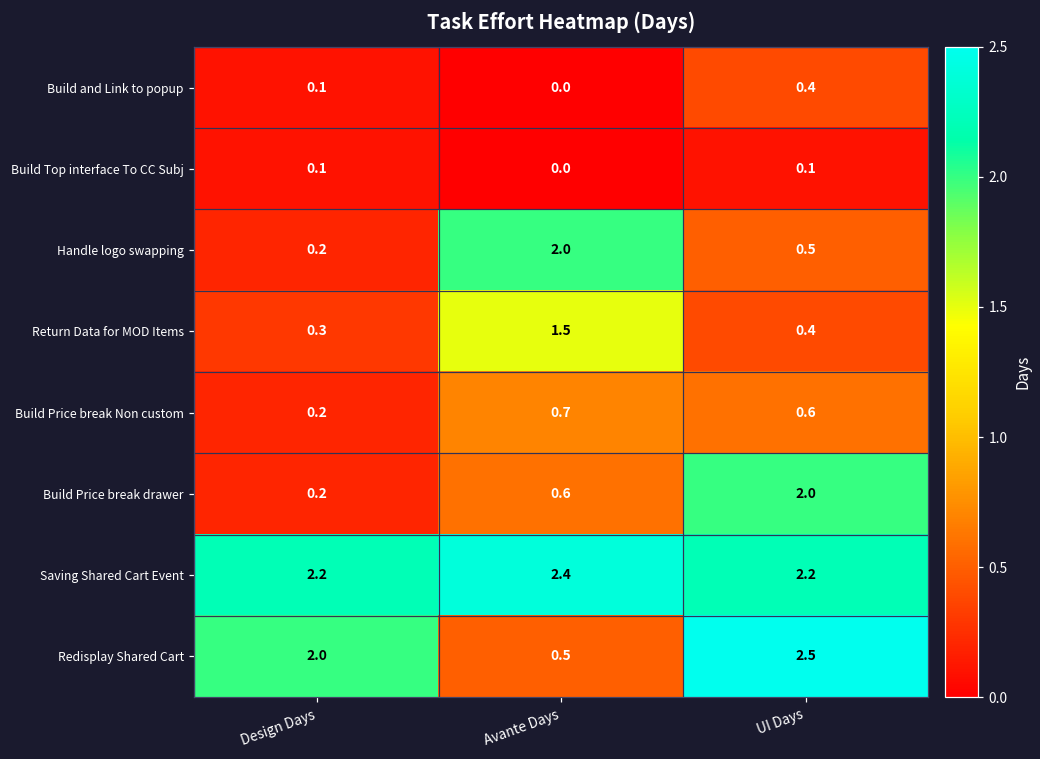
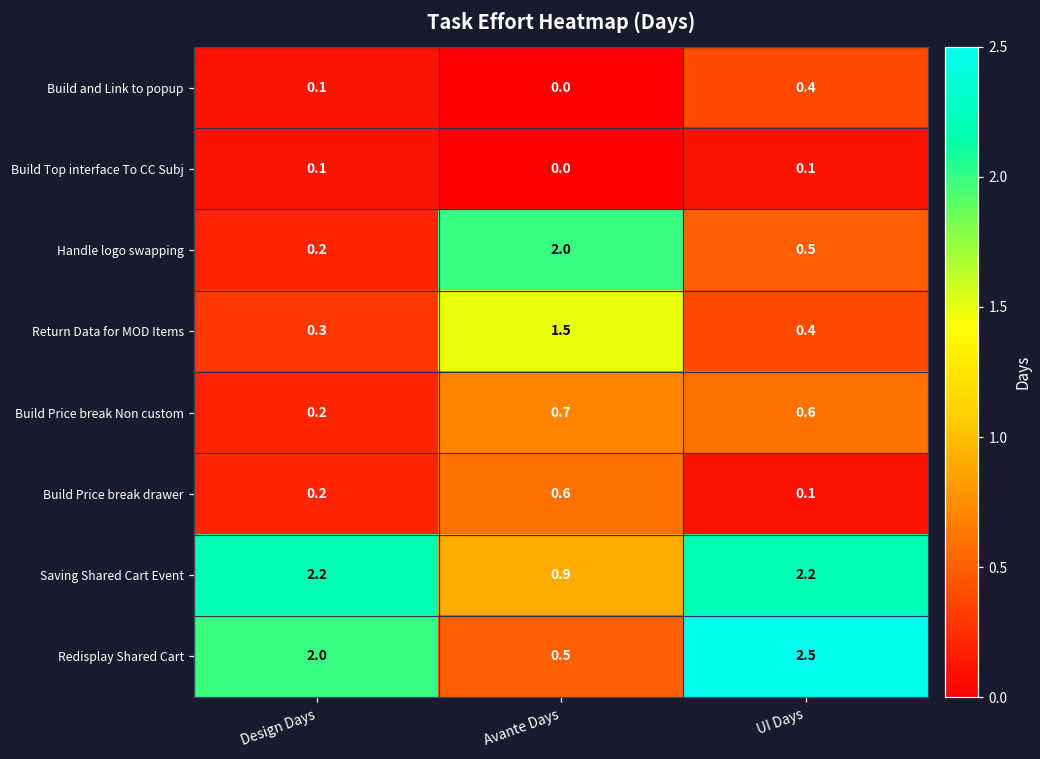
  {
    "Build and Link to popup": {
      "Design Days": 0.1,
      "Avante Days": 0.0,
      "UI Days": 0.4
    },
    "Build Top interface To CC Subj": {
      "Design Days": 0.1,
      "Avante Days": 0.0,
      "UI Days": 0.1
    },
    "Handle logo swapping": {
      "Design Days": 0.2,
      "Avante Days": 2.0,
      "UI Days": 0.5
    },
    "Return Data for MOD Items": {
      "Design Days": 0.3,
      "Avante Days": 1.5,
      "UI Days": 0.4
    },
    "Build Price break Non custom": {
      "Design Days": 0.2,
      "Avante Days": 0.7,
      "UI Days": 0.6
    },
    "Build Price break drawer": {
      "Design Days": 0.2,
      "Avante Days": 0.6,
-     "UI Days": 2.0
+     "UI Days": 0.1
    },
    "Saving Shared Cart Event": {
      "Design Days": 2.2,
-     "Avante Days": 2.4,
+     "Avante Days": 0.9,
      "UI Days": 2.2
    },
    "Redisplay Shared Cart": {
      "Design Days": 2.0,
      "Avante Days": 0.5,
      "UI Days": 2.5
    }
  }
